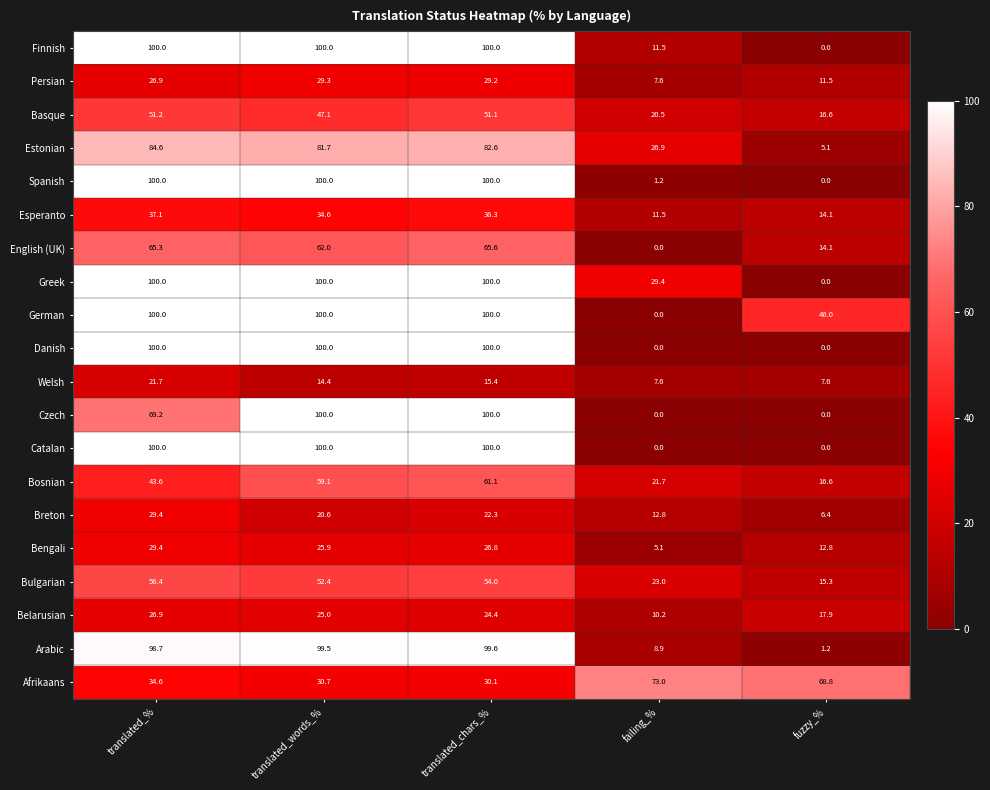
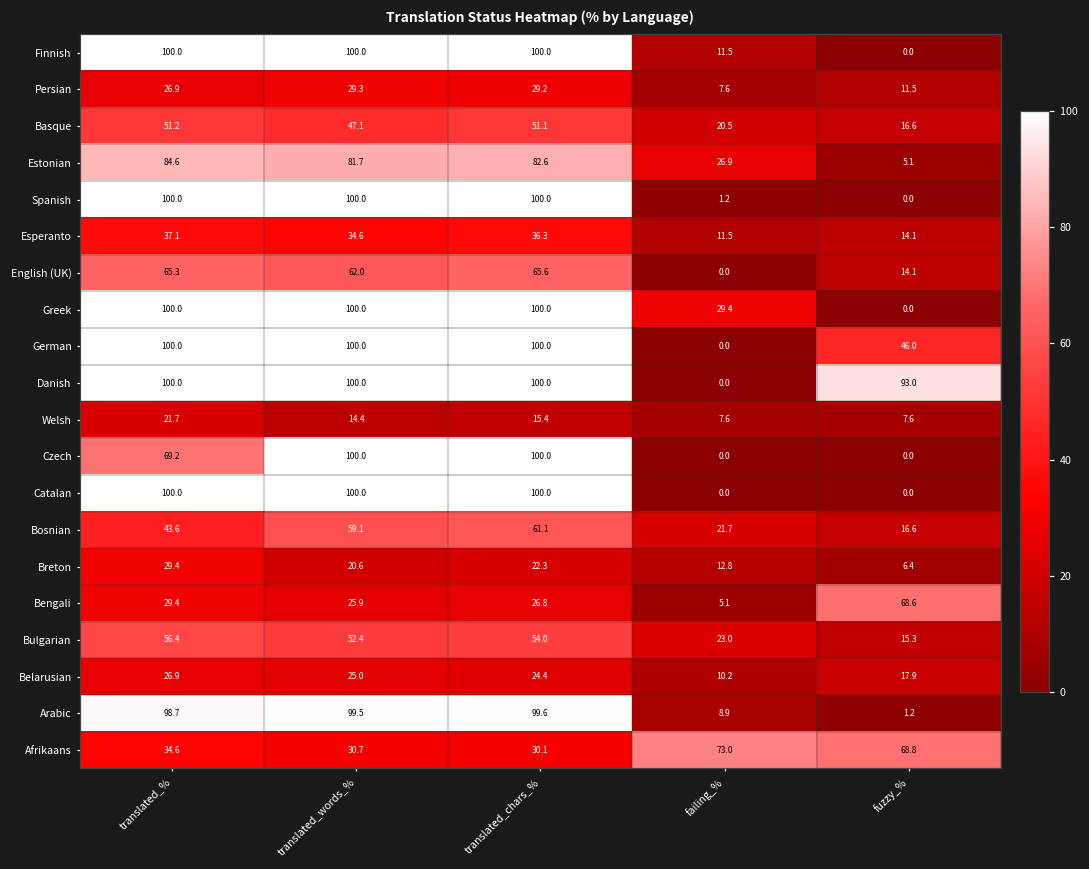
  {
    "Finnish": {
      "translated_%": 100.0,
      "translated_words_%": 100.0,
      "translated_chars_%": 100.0,
      "failing_%": 11.5,
      "fuzzy_%": 0.0
    },
    "Persian": {
      "translated_%": 26.9,
      "translated_words_%": 29.3,
      "translated_chars_%": 29.2,
      "failing_%": 7.6,
      "fuzzy_%": 11.5
    },
    "Basque": {
      "translated_%": 51.2,
      "translated_words_%": 47.1,
      "translated_chars_%": 51.1,
      "failing_%": 20.5,
      "fuzzy_%": 16.6
    },
    "Estonian": {
      "translated_%": 84.6,
      "translated_words_%": 81.7,
      "translated_chars_%": 82.6,
      "failing_%": 26.9,
      "fuzzy_%": 5.1
    },
    "Spanish": {
      "translated_%": 100.0,
      "translated_words_%": 100.0,
      "translated_chars_%": 100.0,
      "failing_%": 1.2,
      "fuzzy_%": 0.0
    },
    "Esperanto": {
      "translated_%": 37.1,
      "translated_words_%": 34.6,
      "translated_chars_%": 36.3,
      "failing_%": 11.5,
      "fuzzy_%": 14.1
    },
    "English (UK)": {
      "translated_%": 65.3,
      "translated_words_%": 62.0,
      "translated_chars_%": 65.6,
      "failing_%": 0.0,
      "fuzzy_%": 14.1
    },
    "Greek": {
      "translated_%": 100.0,
      "translated_words_%": 100.0,
      "translated_chars_%": 100.0,
      "failing_%": 29.4,
      "fuzzy_%": 0.0
    },
    "German": {
      "translated_%": 100.0,
      "translated_words_%": 100.0,
      "translated_chars_%": 100.0,
      "failing_%": 0.0,
      "fuzzy_%": 46.0
    },
    "Danish": {
      "translated_%": 100.0,
      "translated_words_%": 100.0,
      "translated_chars_%": 100.0,
      "failing_%": 0.0,
-     "fuzzy_%": 0.0
+     "fuzzy_%": 93.0
    },
    "Welsh": {
      "translated_%": 21.7,
      "translated_words_%": 14.4,
      "translated_chars_%": 15.4,
      "failing_%": 7.6,
      "fuzzy_%": 7.6
    },
    "Czech": {
      "translated_%": 69.2,
      "translated_words_%": 100.0,
      "translated_chars_%": 100.0,
      "failing_%": 0.0,
      "fuzzy_%": 0.0
    },
    "Catalan": {
      "translated_%": 100.0,
      "translated_words_%": 100.0,
      "translated_chars_%": 100.0,
      "failing_%": 0.0,
      "fuzzy_%": 0.0
    },
    "Bosnian": {
      "translated_%": 43.6,
      "translated_words_%": 59.1,
      "translated_chars_%": 61.1,
      "failing_%": 21.7,
      "fuzzy_%": 16.6
    },
    "Breton": {
      "translated_%": 29.4,
      "translated_words_%": 20.6,
      "translated_chars_%": 22.3,
      "failing_%": 12.8,
      "fuzzy_%": 6.4
    },
    "Bengali": {
      "translated_%": 29.4,
      "translated_words_%": 25.9,
      "translated_chars_%": 26.8,
      "failing_%": 5.1,
-     "fuzzy_%": 12.8
+     "fuzzy_%": 68.6
    },
    "Bulgarian": {
      "translated_%": 56.4,
      "translated_words_%": 52.4,
      "translated_chars_%": 54.0,
      "failing_%": 23.0,
      "fuzzy_%": 15.3
    },
    "Belarusian": {
      "translated_%": 26.9,
      "translated_words_%": 25.0,
      "translated_chars_%": 24.4,
      "failing_%": 10.2,
      "fuzzy_%": 17.9
    },
    "Arabic": {
      "translated_%": 98.7,
      "translated_words_%": 99.5,
      "translated_chars_%": 99.6,
      "failing_%": 8.9,
      "fuzzy_%": 1.2
    },
    "Afrikaans": {
      "translated_%": 34.6,
      "translated_words_%": 30.7,
      "translated_chars_%": 30.1,
      "failing_%": 73.0,
      "fuzzy_%": 68.8
    }
  }
